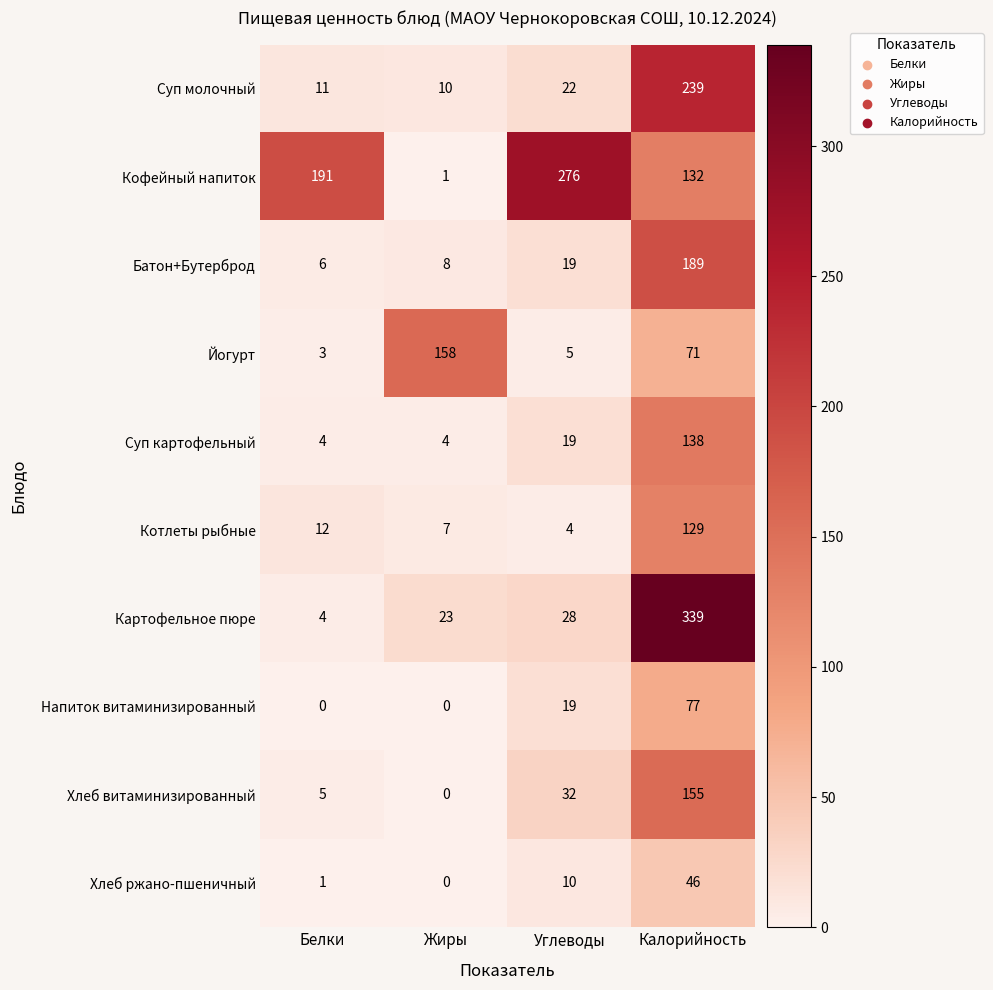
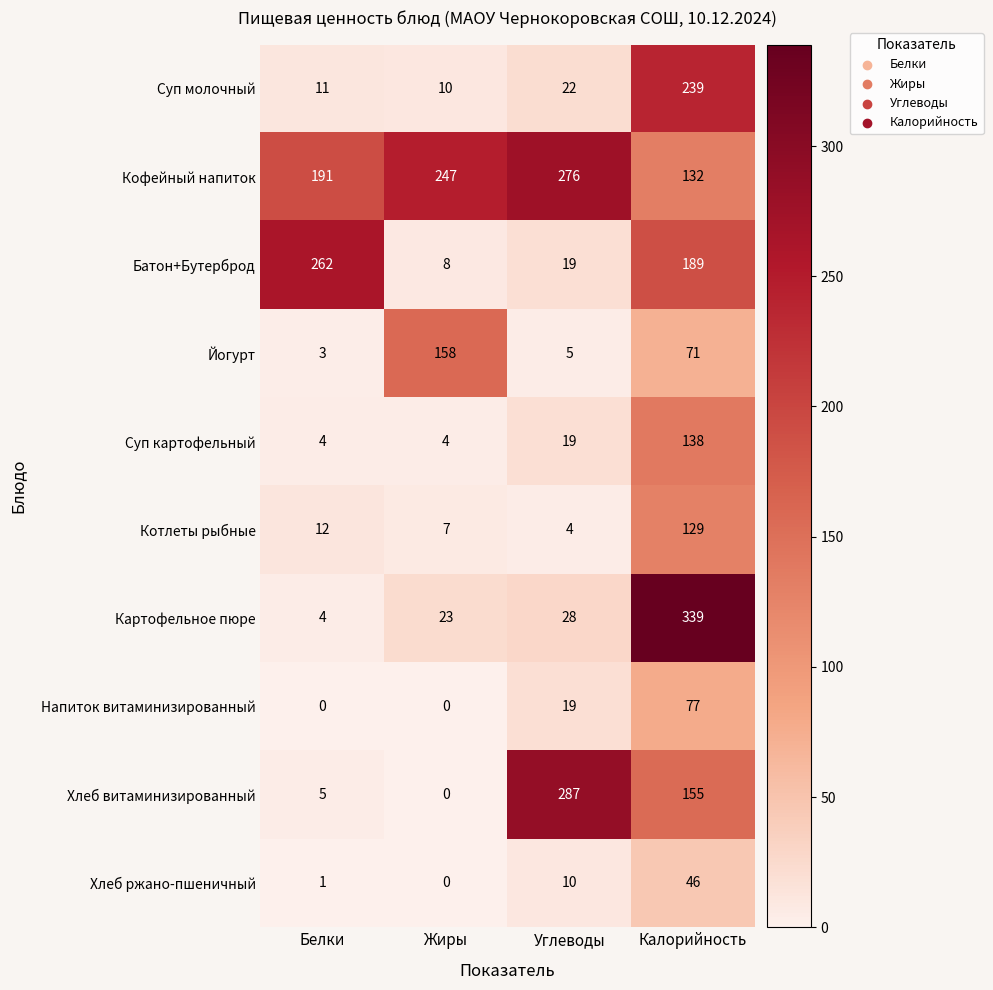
  {
    "Суп молочный": {
      "Белки": 11,
      "Жиры": 10,
      "Углеводы": 22,
      "Калорийность": 239
    },
    "Кофейный напиток": {
      "Белки": 191,
-     "Жиры": 1,
+     "Жиры": 247,
      "Углеводы": 276,
      "Калорийность": 132
    },
    "Батон+Бутерброд": {
-     "Белки": 6,
+     "Белки": 262,
      "Жиры": 8,
      "Углеводы": 19,
      "Калорийность": 189
    },
    "Йогурт": {
      "Белки": 3,
      "Жиры": 158,
      "Углеводы": 5,
      "Калорийность": 71
    },
    "Суп картофельный": {
      "Белки": 4,
      "Жиры": 4,
      "Углеводы": 19,
      "Калорийность": 138
    },
    "Котлеты рыбные": {
      "Белки": 12,
      "Жиры": 7,
      "Углеводы": 4,
      "Калорийность": 129
    },
    "Картофельное пюре": {
      "Белки": 4,
      "Жиры": 23,
      "Углеводы": 28,
      "Калорийность": 339
    },
    "Напиток витаминизированный": {
      "Белки": 0,
      "Жиры": 0,
      "Углеводы": 19,
      "Калорийность": 77
    },
    "Хлеб витаминизированный": {
      "Белки": 5,
      "Жиры": 0,
-     "Углеводы": 32,
+     "Углеводы": 287,
      "Калорийность": 155
    },
    "Хлеб ржано-пшеничный": {
      "Белки": 1,
      "Жиры": 0,
      "Углеводы": 10,
      "Калорийность": 46
    }
  }
